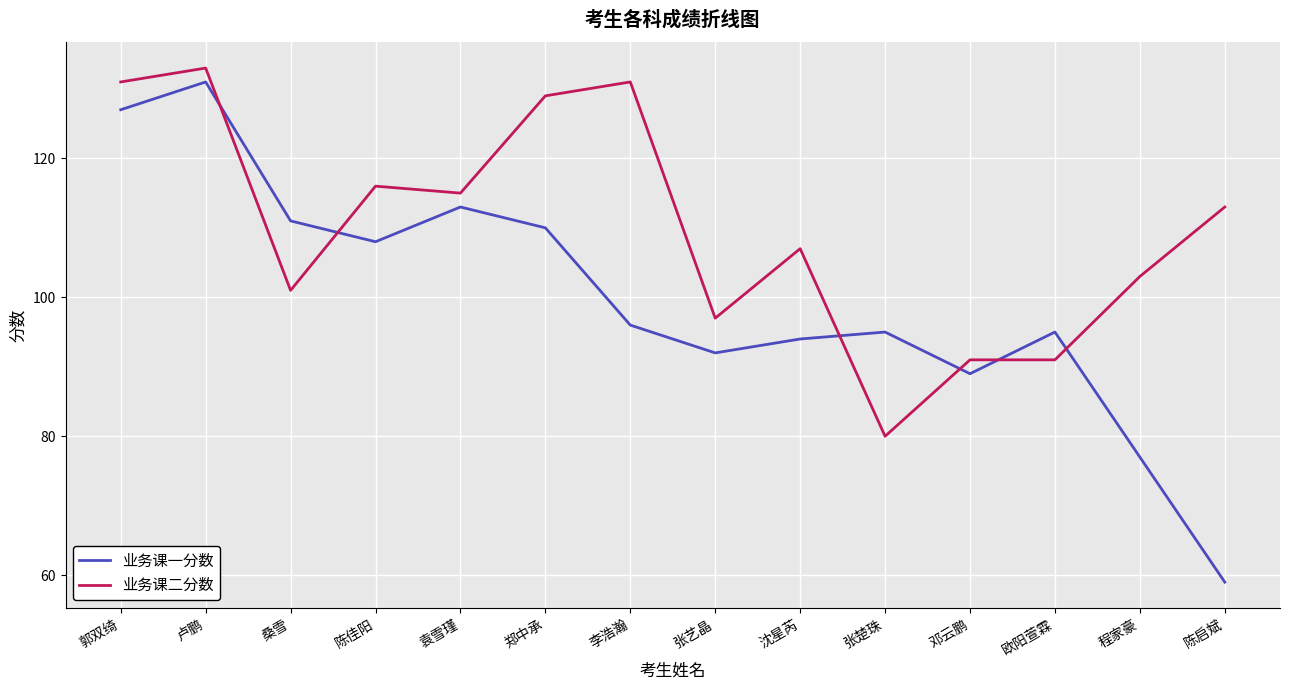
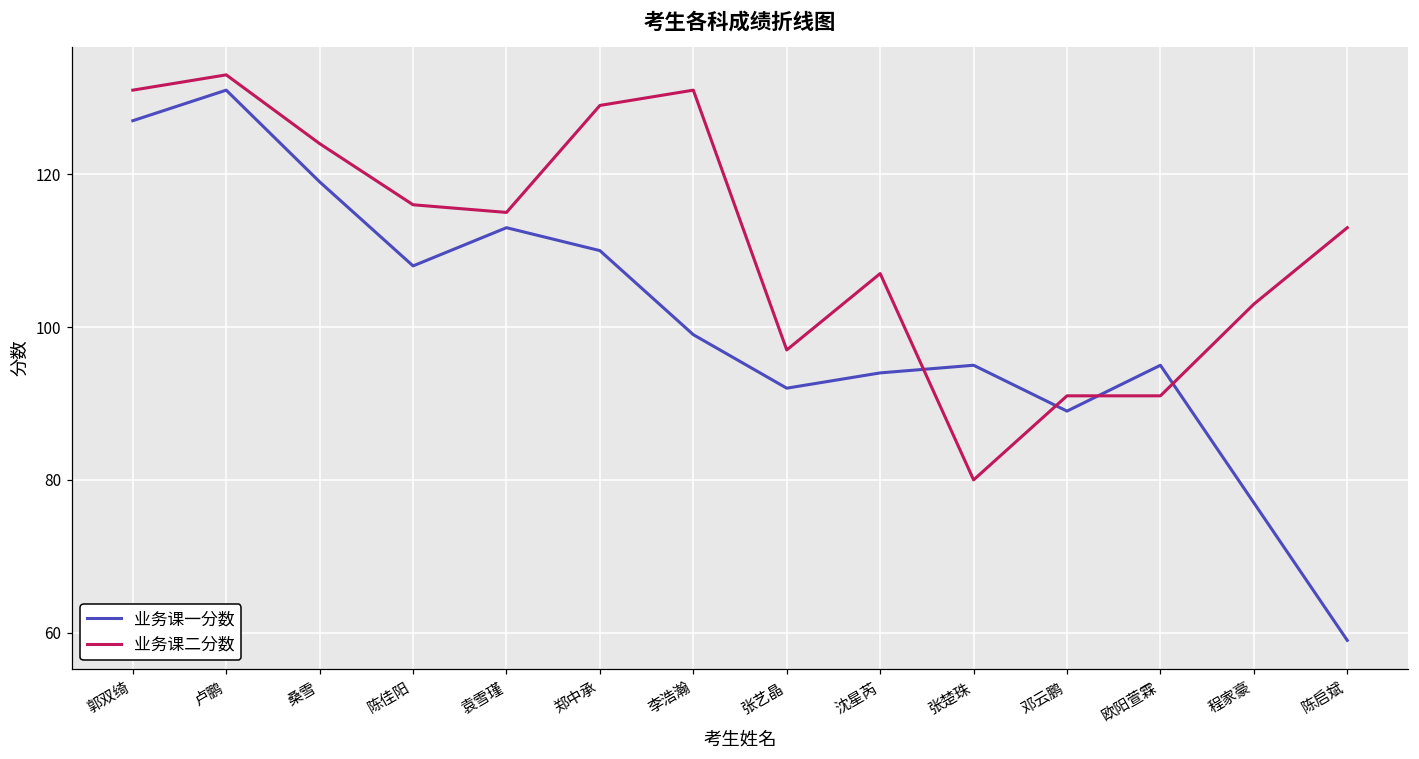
  {
    "业务课一分数": {
      "郭双绮": 127,
      "卢鹏": 131,
-     "桑雪": 111,
+     "桑雪": 119,
      "陈佳阳": 108,
      "袁雪瑾": 113,
      "郑中承": 110,
-     "李浩瀚": 96,
+     "李浩瀚": 99,
      "张艺晶": 92,
      "沈星芮": 94,
      "张楚珠": 95,
      "邓云鹏": 89,
      "欧阳萱霖": 95,
      "程家豪": 77,
      "陈启斌": 59
    },
    "业务课二分数": {
      "郭双绮": 131,
      "卢鹏": 133,
-     "桑雪": 101,
+     "桑雪": 124,
      "陈佳阳": 116,
      "袁雪瑾": 115,
      "郑中承": 129,
      "李浩瀚": 131,
      "张艺晶": 97,
      "沈星芮": 107,
      "张楚珠": 80,
      "邓云鹏": 91,
      "欧阳萱霖": 91,
      "程家豪": 103,
      "陈启斌": 113
    }
  }
